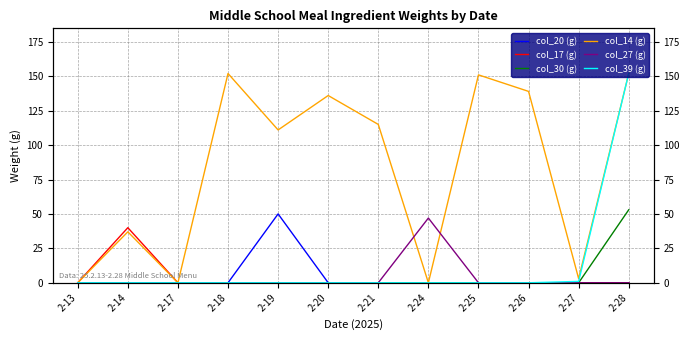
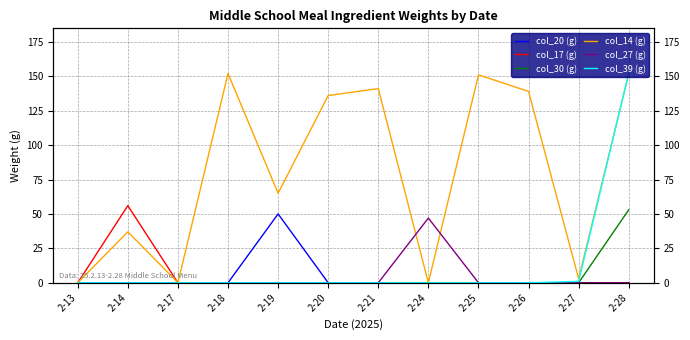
  {
    "col_20 (g)": {
      "2-19": 50
    },
    "col_17 (g)": {
-     "2-14": 40
+     "2-14": 56
    },
    "col_30 (g)": {
      "2-28": 53
    },
    "col_14 (g)": {
      "2-14": 37,
      "2-18": 152,
-     "2-19": 111,
+     "2-19": 65,
      "2-20": 136,
-     "2-21": 115,
+     "2-21": 141,
      "2-25": 151,
      "2-26": 139,
      "2-27": 3
    },
    "col_27 (g)": {
      "2-24": 47
    }
  }
